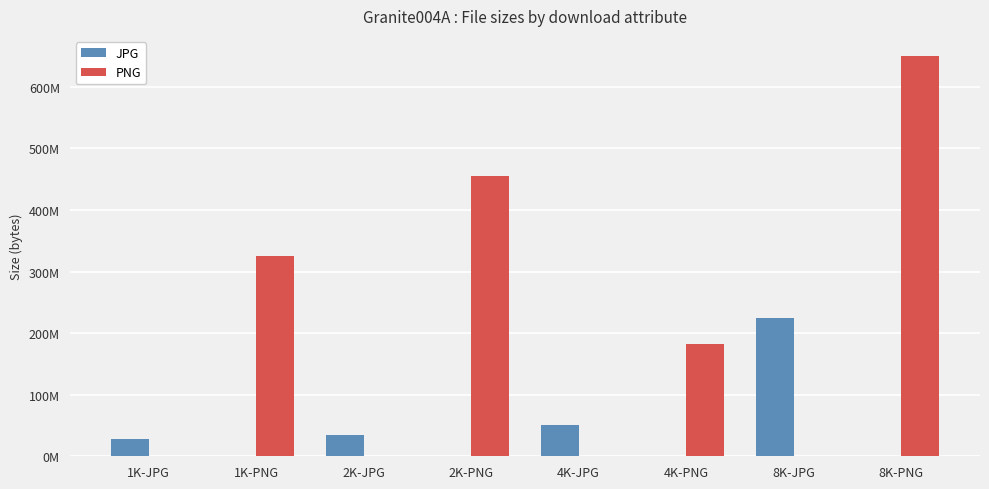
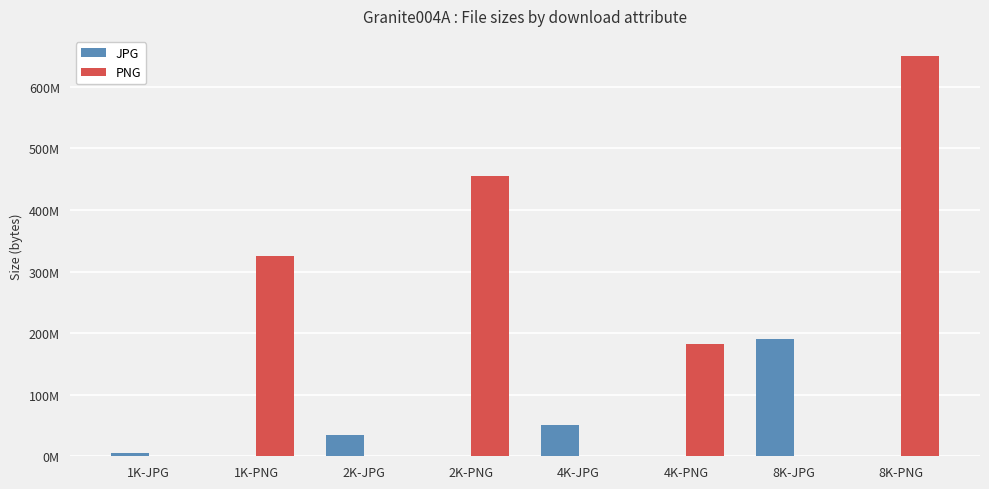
  {
    "JPG": {
-     "1K-JPG": 30000000,
+     "1K-JPG": 10000000,
      "1K-PNG": 0,
      "2K-JPG": 40000000,
      "2K-PNG": 0,
      "4K-JPG": 50000000,
      "4K-PNG": 0,
-     "8K-JPG": 230000000,
+     "8K-JPG": 190000000,
      "8K-PNG": 0
    },
    "PNG": {
      "1K-JPG": 0,
      "1K-PNG": 330000000,
      "2K-JPG": 0,
      "2K-PNG": 450000000,
      "4K-JPG": 0,
      "4K-PNG": 180000000,
      "8K-JPG": 0,
      "8K-PNG": 650000000
    }
  }
